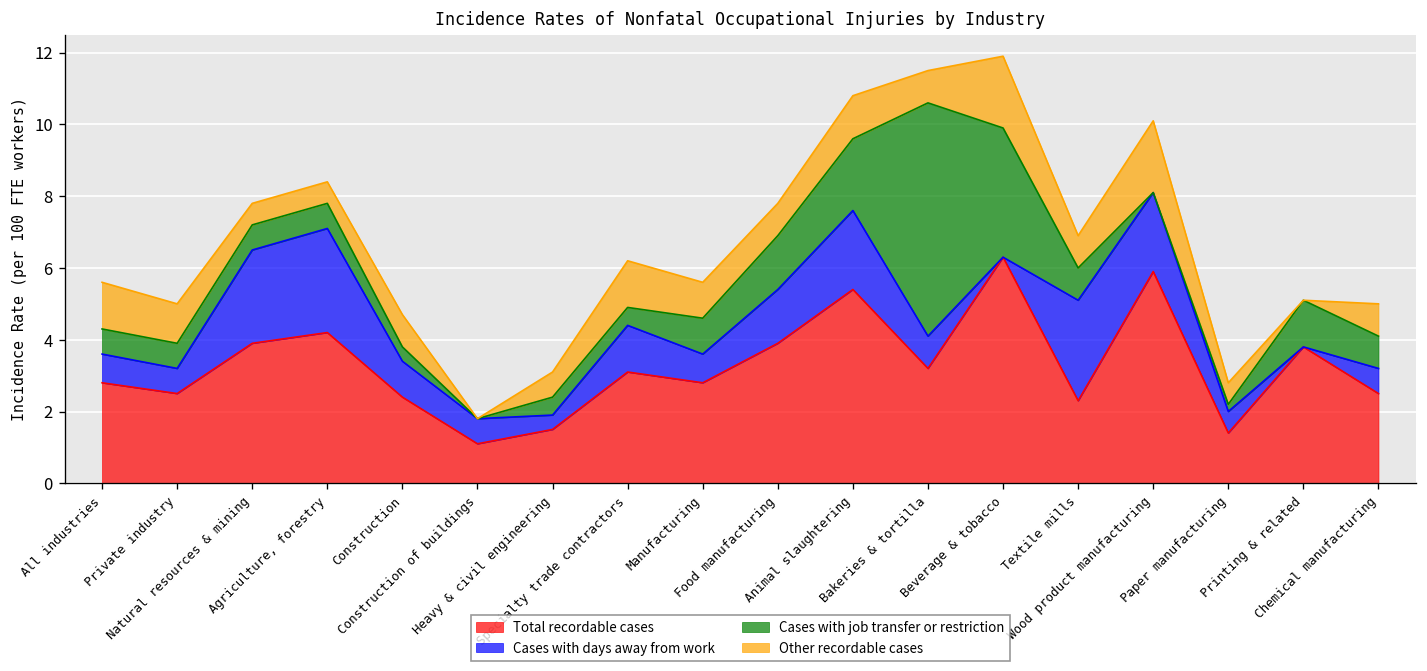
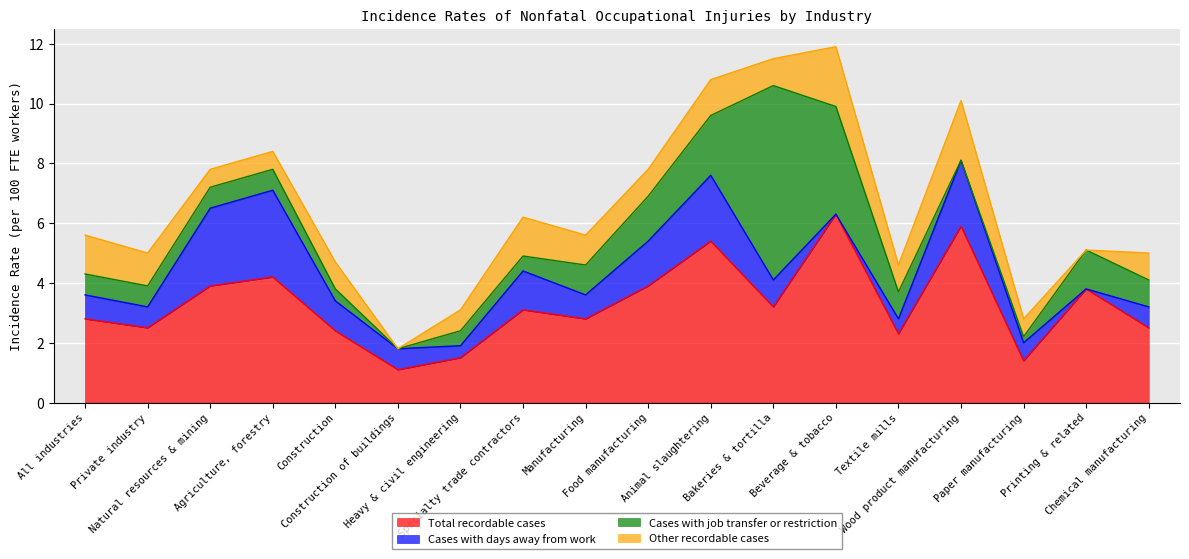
  {
    "Total recordable cases": {
      "All industries": 2.8,
      "Private industry": 2.5,
      "Natural resources & mining": 3.9,
      "Agriculture, forestry": 4.2,
      "Construction": 2.4,
      "Construction of buildings": 1.1,
      "Heavy & civil engineering": 1.5,
      "Specialty trade contractors": 3.1,
      "Manufacturing": 2.8,
      "Food manufacturing": 3.9,
      "Animal slaughtering": 5.4,
      "Bakeries & tortilla": 3.2,
      "Textile mills": 2.3,
      "Wood product manufacturing": 5.9,
      "Paper manufacturing": 1.4,
      "Chemical manufacturing": 2.5
    },
    "Cases with days away from work": {
      "All industries": 0.8,
      "Private industry": 0.7,
      "Natural resources & mining": 2.6,
      "Agriculture, forestry": 2.9,
      "Construction": 1.0,
      "Heavy & civil engineering": 0.4,
      "Specialty trade contractors": 1.3,
      "Manufacturing": 0.8,
      "Food manufacturing": 1.5,
      "Animal slaughtering": 2.2,
      "Bakeries & tortilla": 0.9,
-     "Textile mills": 2.8,
+     "Textile mills": 0.5,
      "Paper manufacturing": 0.6,
      "Chemical manufacturing": 0.7
    },
    "Cases with job transfer or restriction": {
      "All industries": 0.7,
      "Private industry": 0.7,
      "Natural resources & mining": 0.7,
      "Agriculture, forestry": 0.7,
      "Construction": 0.4,
      "Heavy & civil engineering": 0.5,
      "Specialty trade contractors": 0.5,
      "Manufacturing": 1.0,
      "Food manufacturing": 1.5,
      "Animal slaughtering": 2.0,
      "Bakeries & tortilla": 6.5,
      "Beverage & tobacco": 3.6,
      "Textile mills": 0.9,
      "Paper manufacturing": 0.2,
      "Chemical manufacturing": 0.9
    },
    "Other recordable cases": {
      "All industries": 1.3,
      "Private industry": 1.1,
      "Natural resources & mining": 0.6,
      "Agriculture, forestry": 0.6,
      "Construction": 0.9,
      "Heavy & civil engineering": 0.7,
      "Specialty trade contractors": 1.3,
      "Manufacturing": 1.0,
      "Food manufacturing": 0.9,
      "Animal slaughtering": 1.2,
      "Bakeries & tortilla": 0.9,
      "Beverage & tobacco": 2.0,
      "Textile mills": 0.9,
      "Wood product manufacturing": 2.0,
      "Paper manufacturing": 0.6,
      "Chemical manufacturing": 0.9
    }
  }
